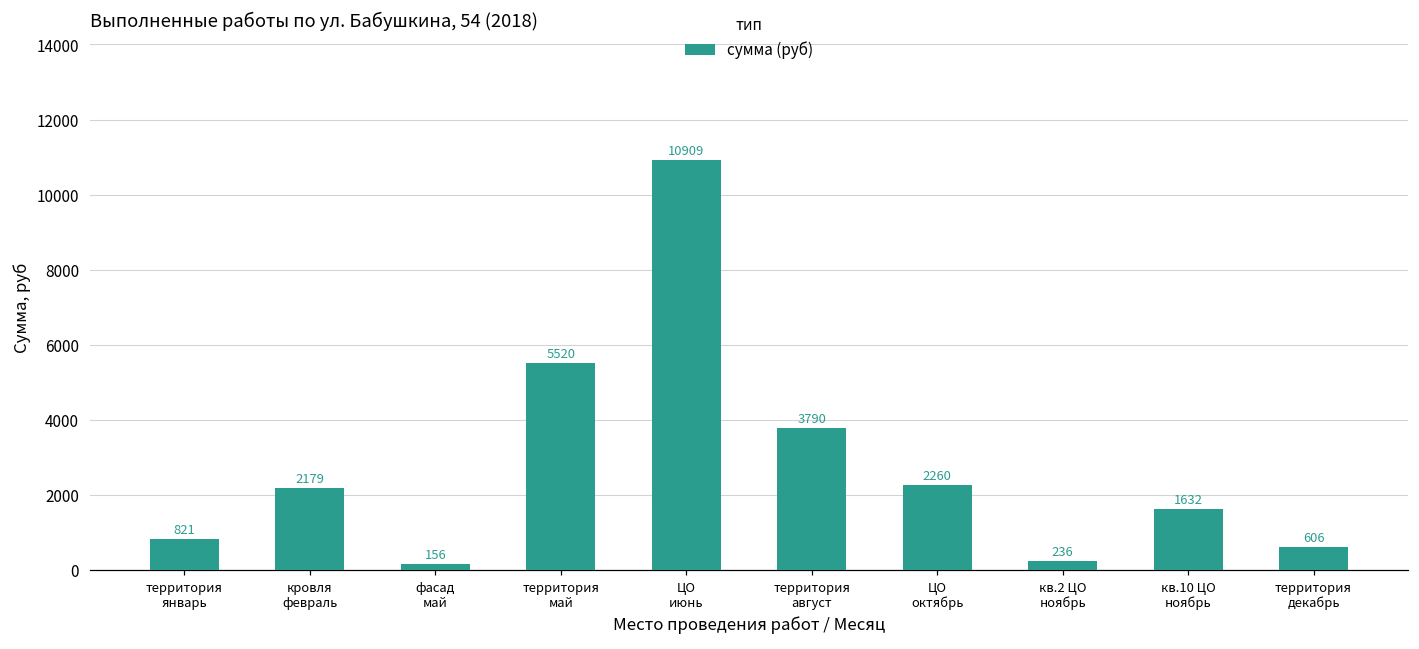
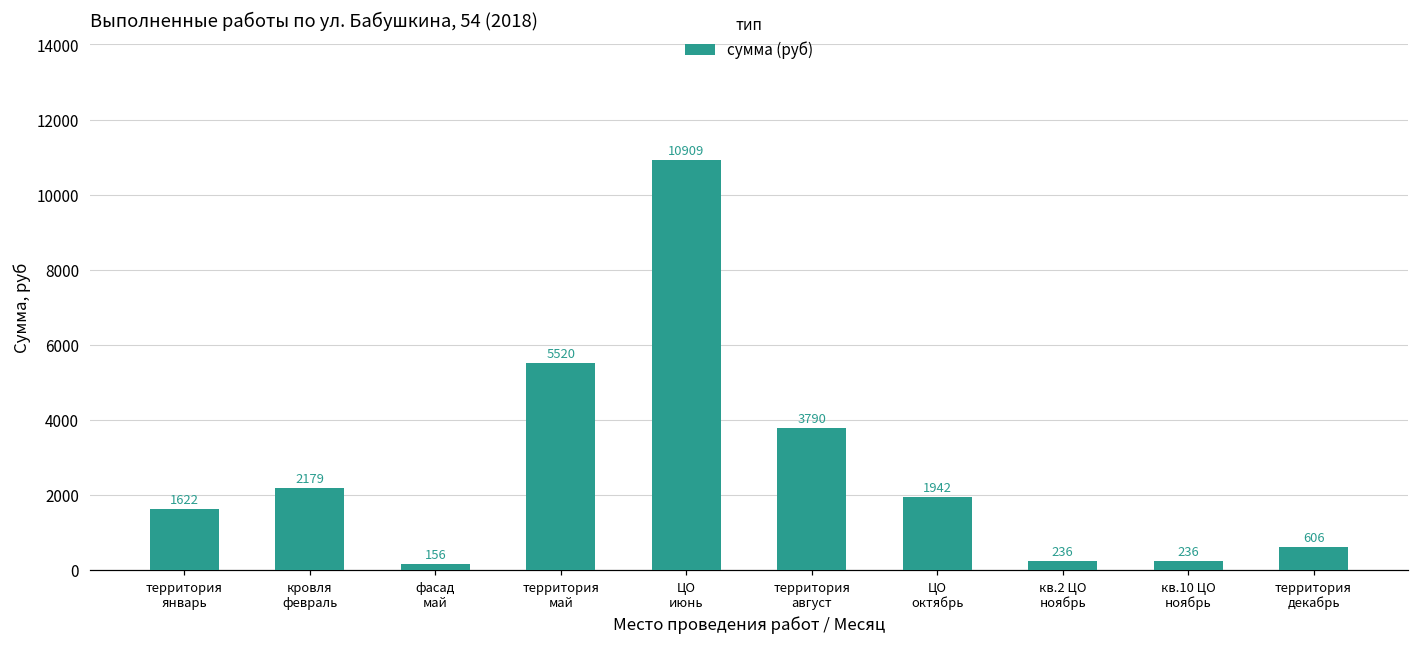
  {
-   "территория январь": 821,
+   "территория январь": 1622,
    "кровля февраль": 2179,
    "фасад май": 156,
    "территория май": 5520,
    "ЦО июнь": 10909,
    "территория август": 3790,
-   "ЦО октябрь": 2260,
+   "ЦО октябрь": 1942,
    "кв.2 ЦО ноябрь": 236,
-   "кв.10 ЦО ноябрь": 1632,
+   "кв.10 ЦО ноябрь": 236,
    "территория декабрь": 606
  }
